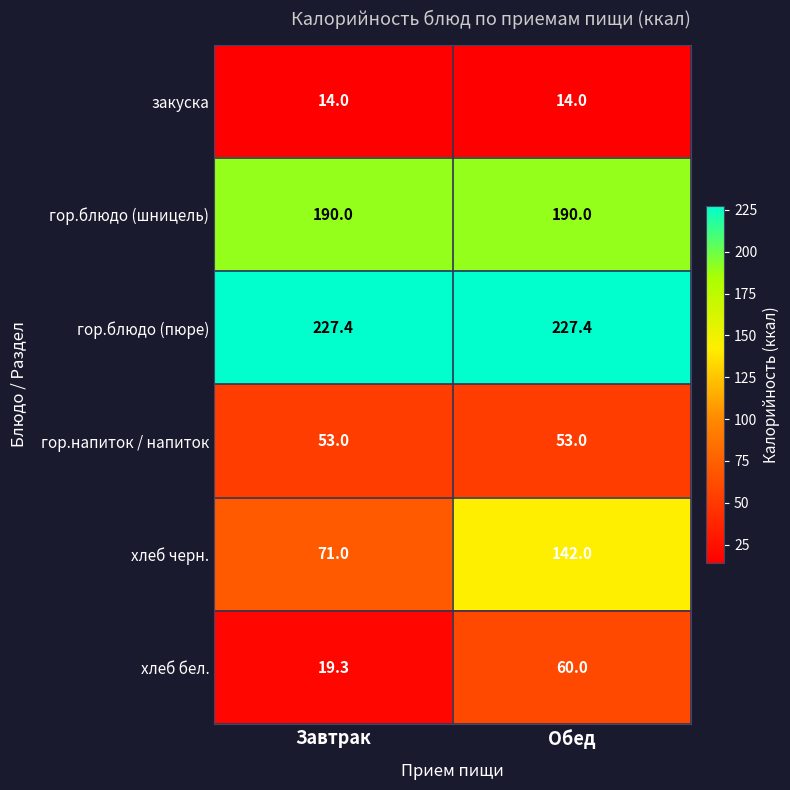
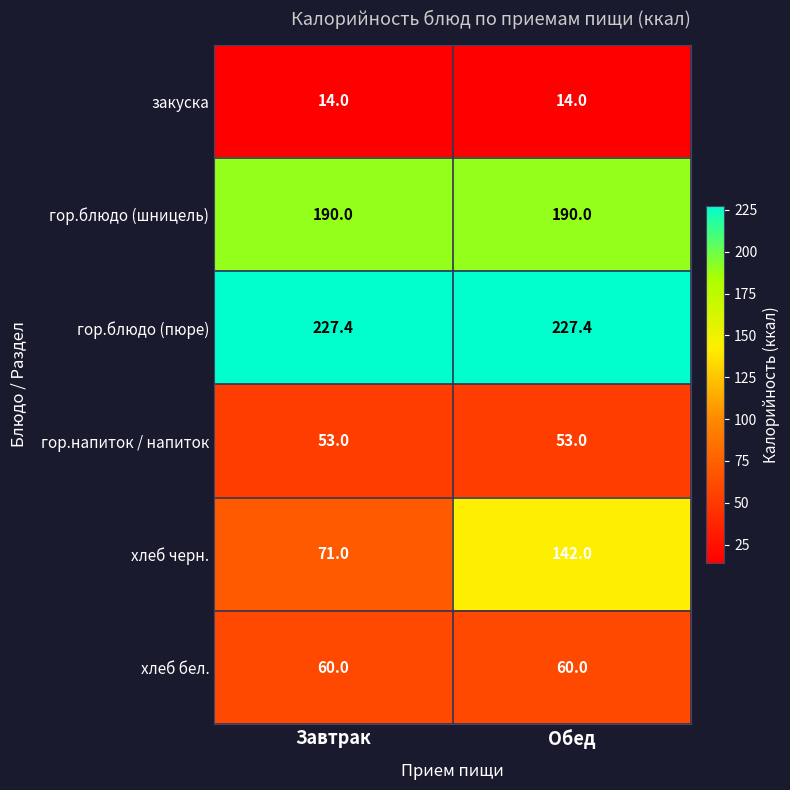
  {
    "закуска": {
      "Завтрак": 14.0,
      "Обед": 14.0
    },
    "гор.блюдо (шницель)": {
      "Завтрак": 190.0,
      "Обед": 190.0
    },
    "гор.блюдо (пюре)": {
      "Завтрак": 227.4,
      "Обед": 227.4
    },
    "гор.напиток / напиток": {
      "Завтрак": 53.0,
      "Обед": 53.0
    },
    "хлеб черн.": {
      "Завтрак": 71.0,
      "Обед": 142.0
    },
    "хлеб бел.": {
-     "Завтрак": 19.3,
+     "Завтрак": 60.0,
      "Обед": 60.0
    }
  }
